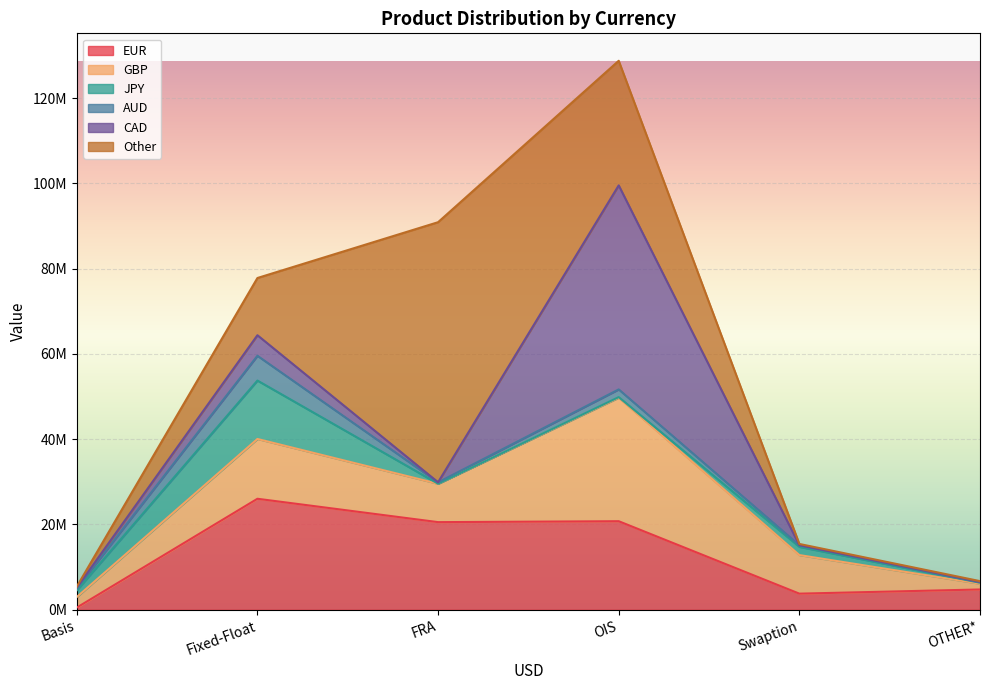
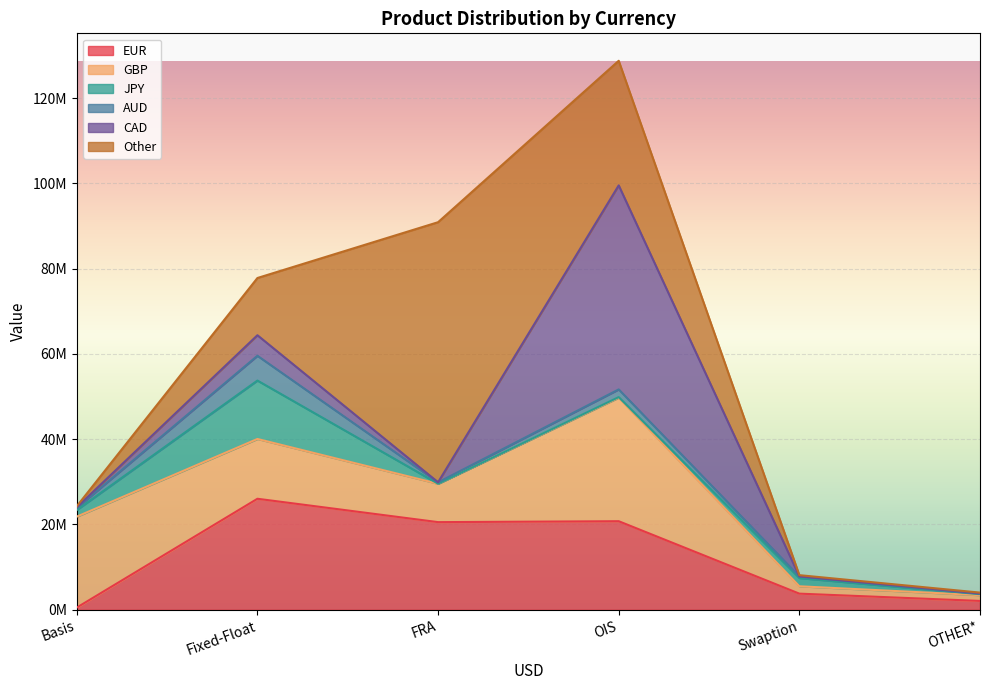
  {
    "EUR": {
      "Basis": 1000000,
      "Fixed-Float": 26000000,
      "FRA": 21000000,
      "OIS": 21000000,
      "Swaption": 4000000,
-     "OTHER*": 5000000
+     "OTHER*": 2000000
    },
    "GBP": {
-     "Basis": 2000000,
+     "Basis": 21000000,
      "Fixed-Float": 14000000,
-     "Swaption": 9000000
+     "Swaption": 2000000
    },
    "CAD": {
      "Fixed-Float": 5000000,
      "OIS": 48000000
    },
    "Other": {
      "Fixed-Float": 13000000,
      "FRA": 61000000,
      "OIS": 29000000
    }
  }
